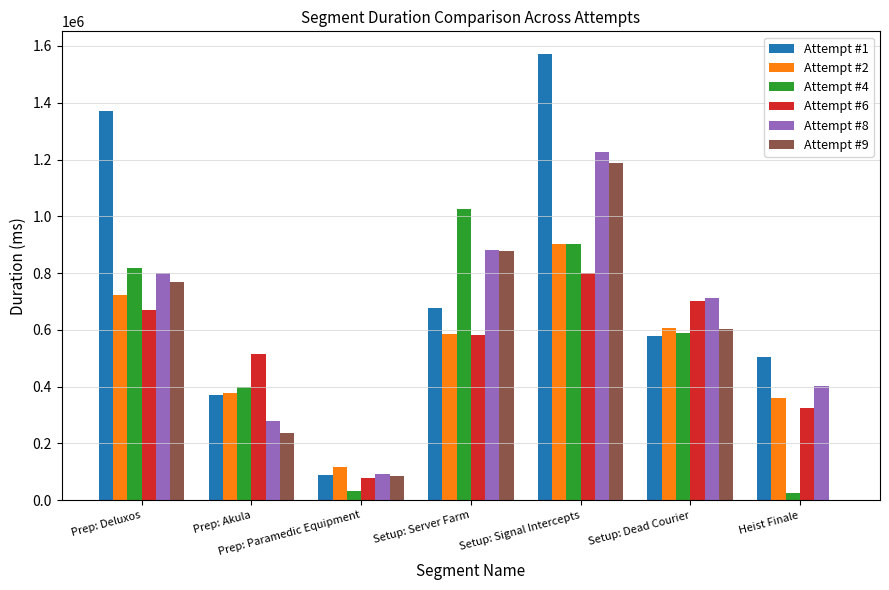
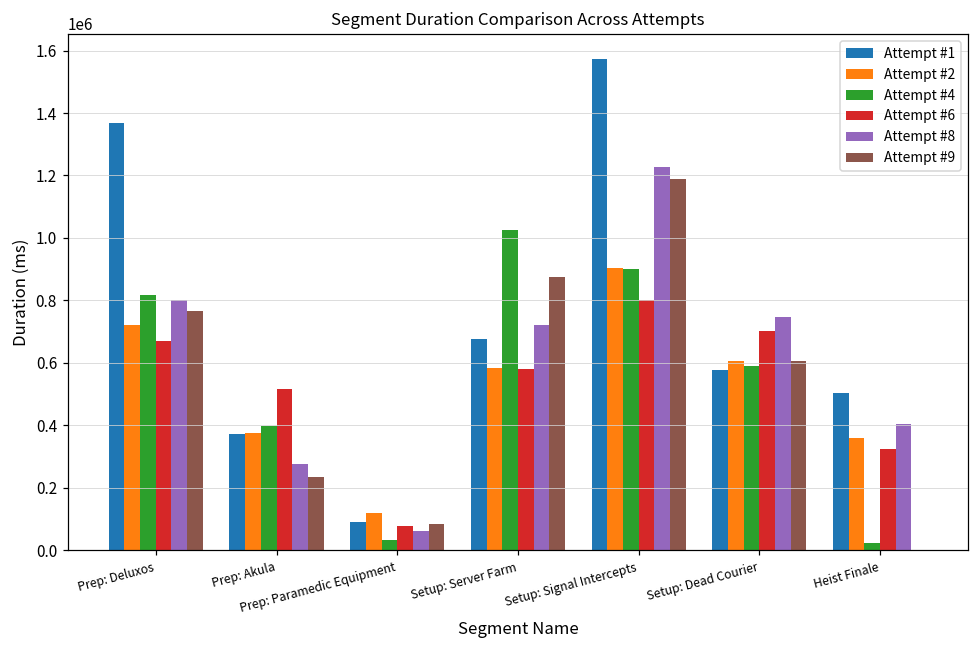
  {
    "Attempt #1": {
      "Prep: Deluxos": 1370000,
      "Prep: Akula": 370000,
      "Prep: Paramedic Equipment": 90000,
      "Setup: Server Farm": 680000,
      "Setup: Signal Intercepts": 1570000,
      "Setup: Dead Courier": 580000,
      "Heist Finale": 500000
    },
    "Attempt #2": {
      "Prep: Deluxos": 720000,
      "Prep: Akula": 380000,
      "Prep: Paramedic Equipment": 120000,
      "Setup: Server Farm": 580000,
      "Setup: Signal Intercepts": 900000,
      "Setup: Dead Courier": 610000,
      "Heist Finale": 360000
    },
    "Attempt #4": {
      "Prep: Deluxos": 820000,
      "Prep: Akula": 400000,
      "Prep: Paramedic Equipment": 30000,
      "Setup: Server Farm": 1030000,
      "Setup: Signal Intercepts": 900000,
      "Setup: Dead Courier": 590000,
      "Heist Finale": 20000
    },
    "Attempt #6": {
      "Prep: Deluxos": 670000,
      "Prep: Akula": 520000,
      "Prep: Paramedic Equipment": 80000,
      "Setup: Server Farm": 580000,
      "Setup: Signal Intercepts": 800000,
      "Setup: Dead Courier": 700000,
      "Heist Finale": 320000
    },
    "Attempt #8": {
      "Prep: Deluxos": 800000,
      "Prep: Akula": 280000,
-     "Prep: Paramedic Equipment": 90000,
-     "Setup: Server Farm": 880000,
+     "Prep: Paramedic Equipment": 60000,
+     "Setup: Server Farm": 720000,
      "Setup: Signal Intercepts": 1230000,
-     "Setup: Dead Courier": 710000,
+     "Setup: Dead Courier": 750000,
      "Heist Finale": 400000
    },
    "Attempt #9": {
      "Prep: Deluxos": 770000,
      "Prep: Akula": 240000,
      "Prep: Paramedic Equipment": 80000,
      "Setup: Server Farm": 880000,
      "Setup: Signal Intercepts": 1190000,
      "Setup: Dead Courier": 600000
    }
  }
